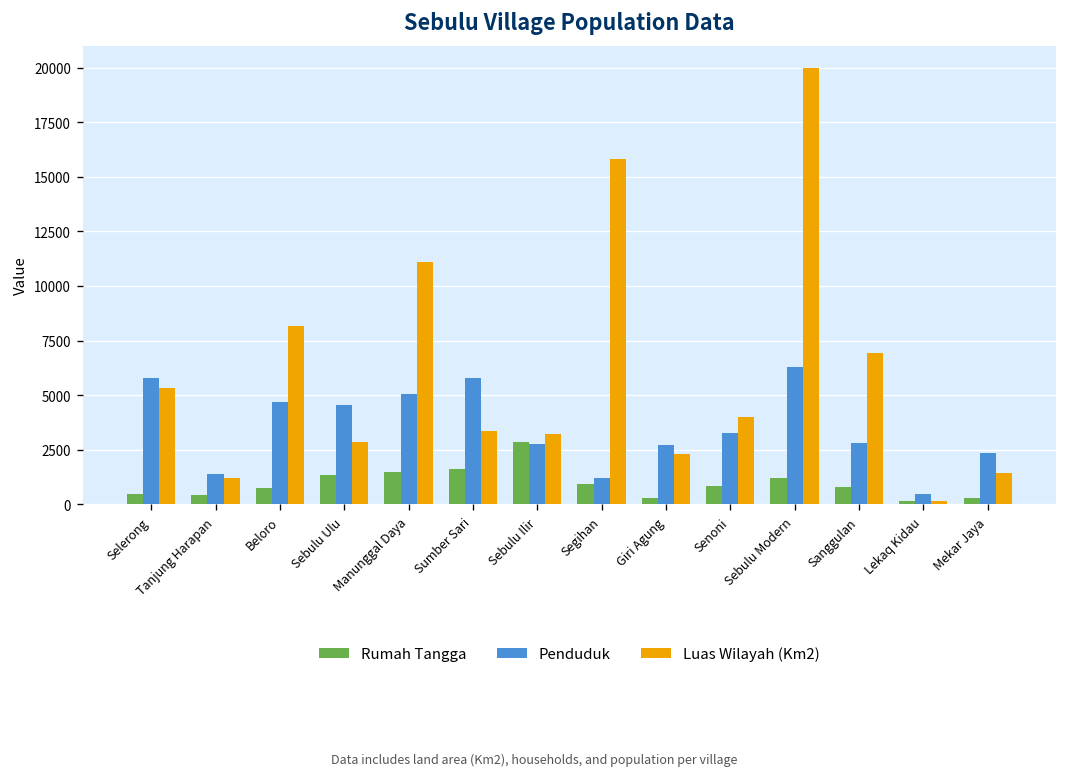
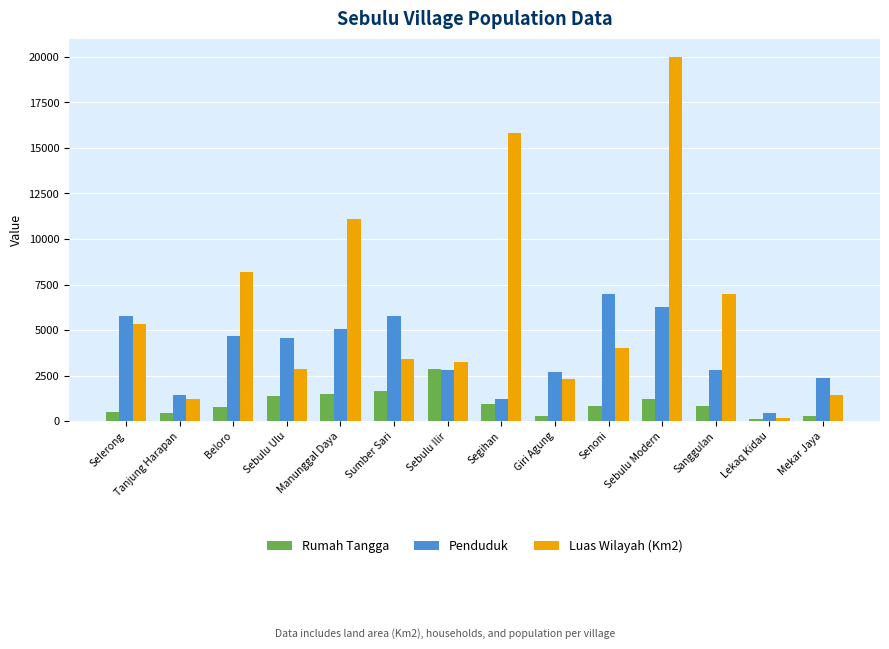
  {
    "Rumah Tangga": {
      "Selerong": 500,
      "Tanjung Harapan": 400,
      "Beloro": 700,
      "Sebulu Ulu": 1400,
      "Manunggal Daya": 1500,
      "Sumber Sari": 1600,
      "Sebulu Ilir": 2900,
      "Segihan": 900,
      "Giri Agung": 300,
      "Senoni": 800,
      "Sebulu Modern": 1200,
      "Sanggulan": 800,
      "Mekar Jaya": 300
    },
    "Penduduk": {
      "Selerong": 5800,
      "Tanjung Harapan": 1400,
      "Beloro": 4700,
      "Sebulu Ulu": 4600,
      "Manunggal Daya": 5100,
      "Sumber Sari": 5800,
      "Sebulu Ilir": 2800,
      "Segihan": 1200,
      "Giri Agung": 2700,
-     "Senoni": 3300,
+     "Senoni": 7000,
      "Sebulu Modern": 6300,
      "Sanggulan": 2800,
      "Lekaq Kidau": 500,
      "Mekar Jaya": 2400
    },
    "Luas Wilayah (Km2)": {
      "Selerong": 5300,
      "Tanjung Harapan": 1200,
      "Beloro": 8200,
      "Sebulu Ulu": 2900,
      "Manunggal Daya": 11100,
      "Sumber Sari": 3400,
      "Sebulu Ilir": 3200,
      "Segihan": 15800,
      "Giri Agung": 2300,
      "Senoni": 4000,
      "Sebulu Modern": 20000,
      "Sanggulan": 7000,
      "Lekaq Kidau": 200,
      "Mekar Jaya": 1400
    }
  }
